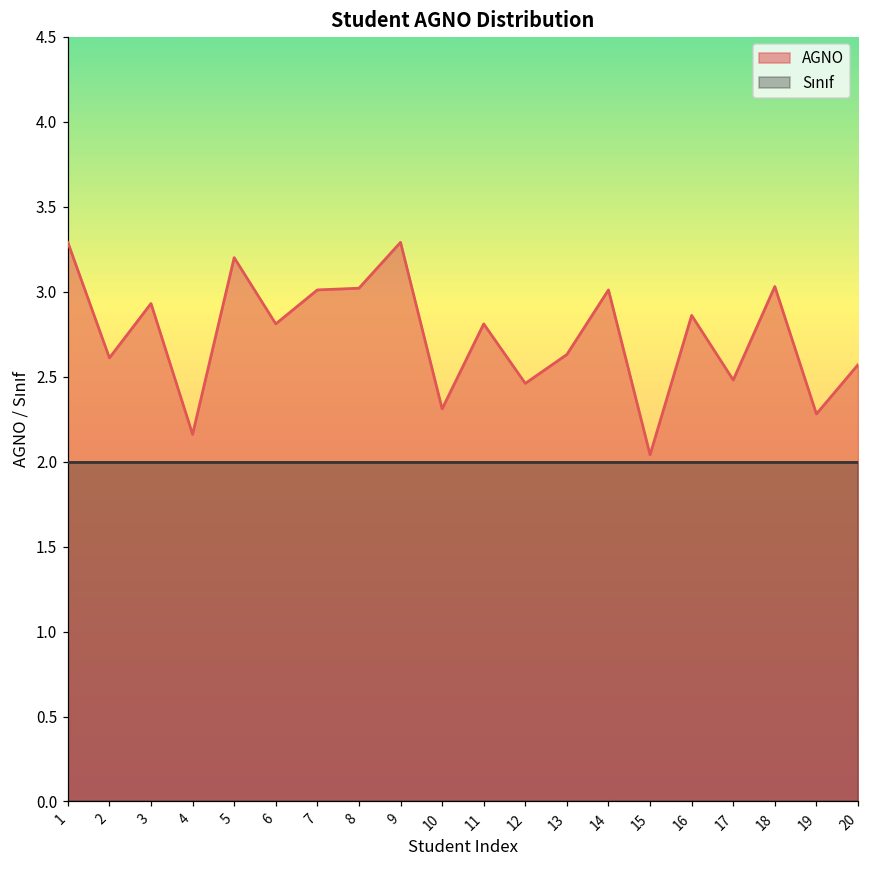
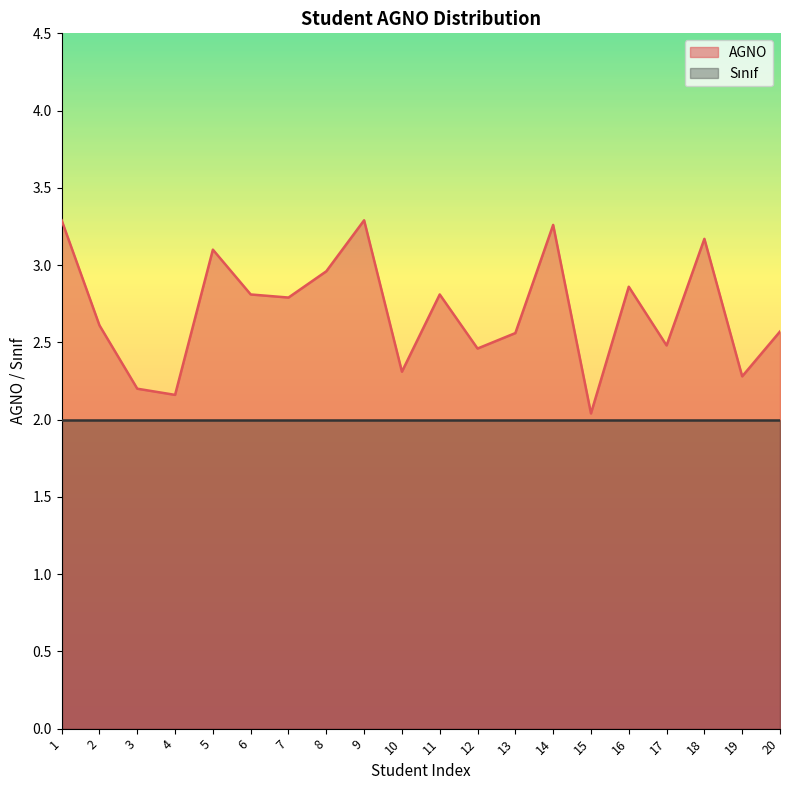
  {
    "AGNO": {
      "1": 3.29,
      "2": 2.61,
-     "3": 2.93,
+     "3": 2.20,
      "4": 2.16,
-     "5": 3.2,
+     "5": 3.1,
      "6": 2.81,
-     "7": 3.01,
-     "8": 3.02,
+     "7": 2.79,
+     "8": 2.96,
      "9": 3.29,
      "10": 2.31,
      "11": 2.81,
      "12": 2.46,
-     "13": 2.63,
-     "14": 3.01,
+     "13": 2.56,
+     "14": 3.26,
      "15": 2.04,
      "16": 2.86,
      "17": 2.48,
-     "18": 3.03,
+     "18": 3.17,
      "19": 2.28,
      "20": 2.57
    },
    "Sınıf": {
      "1": 2.00,
      "2": 2.00,
      "3": 2.00,
      "4": 2.00,
      "5": 2.00,
      "6": 2.00,
      "7": 2.00,
      "8": 2.00,
      "9": 2.00,
      "10": 2.00,
      "11": 2.00,
      "12": 2.00,
      "13": 2.00,
      "14": 2.00,
      "15": 2.00,
      "16": 2.00,
      "17": 2.00,
      "18": 2.00,
      "19": 2.00,
      "20": 2.00
    }
  }
